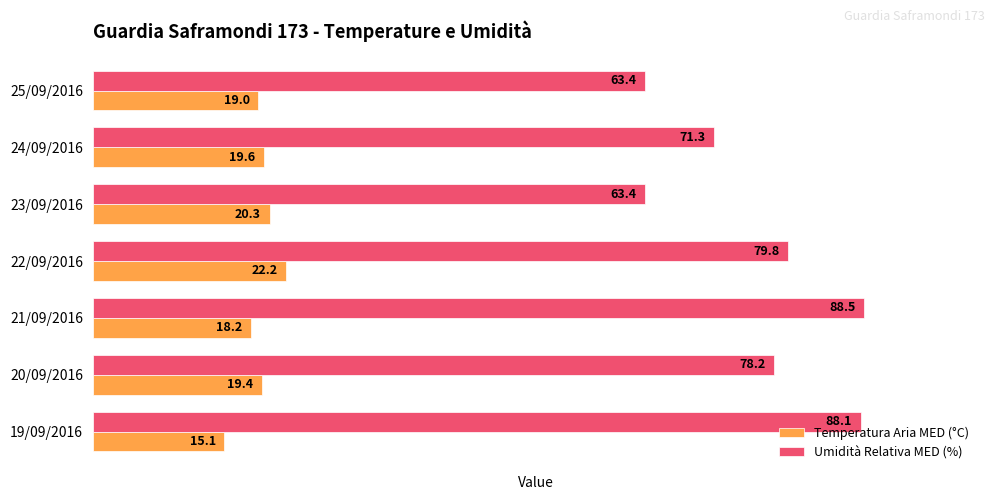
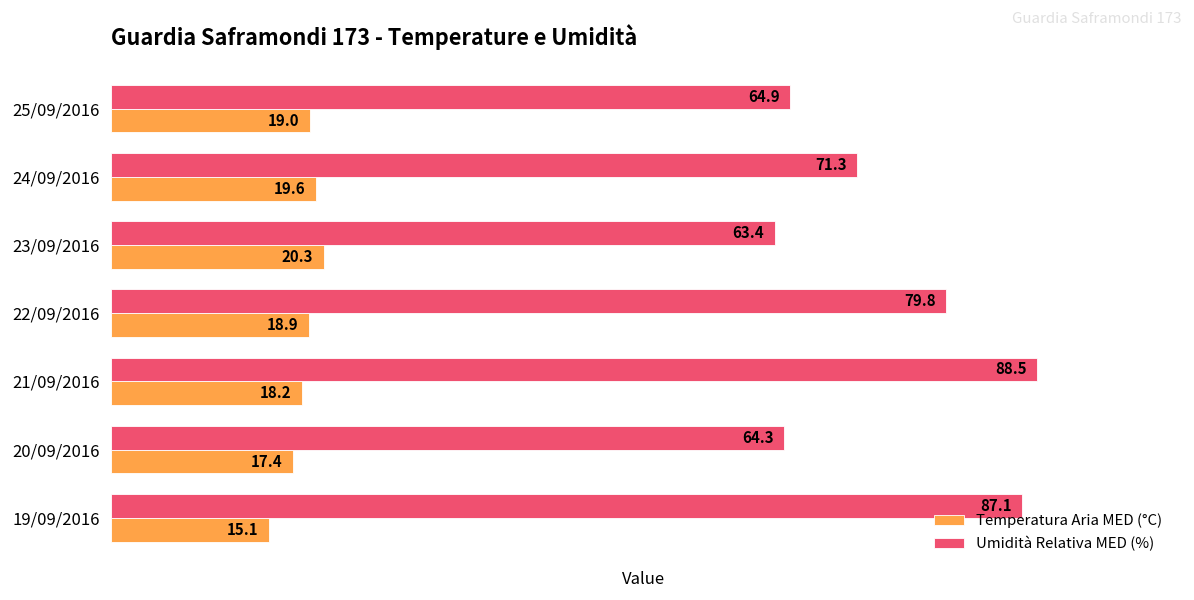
  {
    "Temperatura Aria MED (°C)": {
      "25/09/2016": 19.0,
      "24/09/2016": 19.6,
      "23/09/2016": 20.3,
-     "22/09/2016": 22.2,
+     "22/09/2016": 18.9,
      "21/09/2016": 18.2,
-     "20/09/2016": 19.4,
+     "20/09/2016": 17.4,
      "19/09/2016": 15.1
    },
    "Umidità Relativa MED (%)": {
-     "25/09/2016": 63.4,
+     "25/09/2016": 64.9,
      "24/09/2016": 71.3,
      "23/09/2016": 63.4,
      "22/09/2016": 79.8,
      "21/09/2016": 88.5,
-     "20/09/2016": 78.2,
-     "19/09/2016": 88.1
+     "20/09/2016": 64.3,
+     "19/09/2016": 87.1
    }
  }
